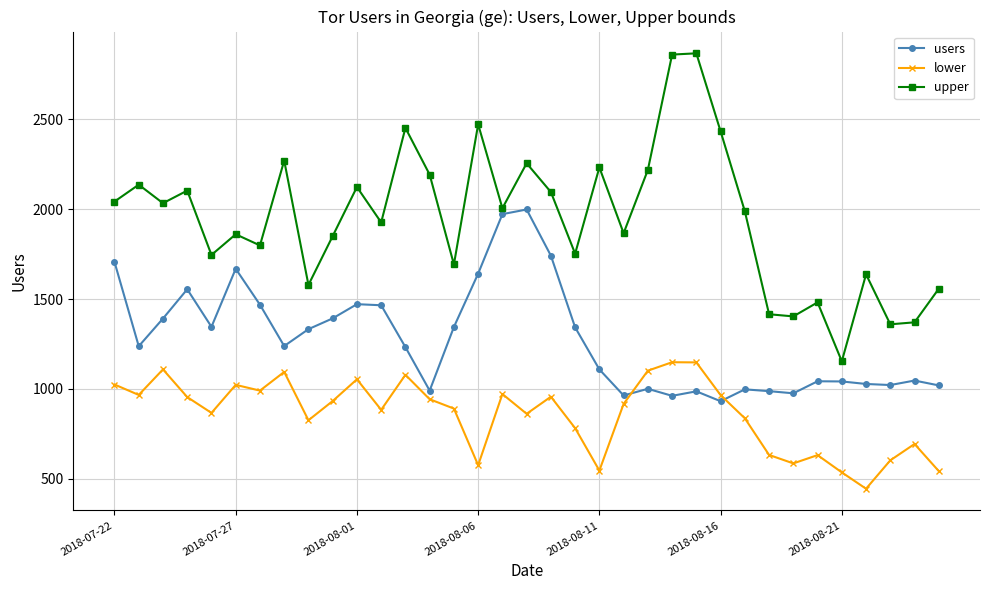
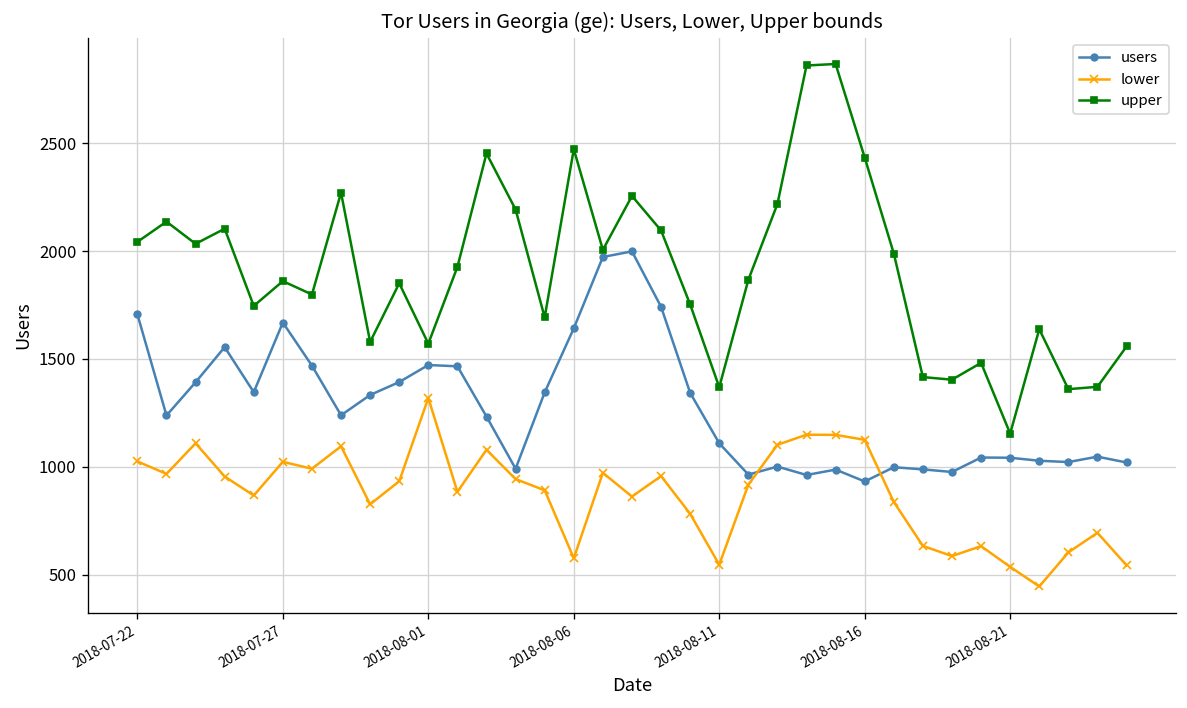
  {
    "users": {
      "2018-07-22": 1710,
      "2018-07-27": 1670,
      "2018-08-01": 1470,
      "2018-08-06": 1640,
      "2018-08-11": 1110,
      "2018-08-16": 930,
      "2018-08-21": 1040
    },
    "lower": {
      "2018-07-22": 1030,
      "2018-07-27": 1020,
-     "2018-08-01": 1050,
+     "2018-08-01": 1320,
      "2018-08-06": 580,
      "2018-08-11": 550,
-     "2018-08-16": 970,
+     "2018-08-16": 1130,
      "2018-08-21": 540
    },
    "upper": {
      "2018-07-22": 2040,
      "2018-07-27": 1860,
-     "2018-08-01": 2120,
+     "2018-08-01": 1570,
      "2018-08-06": 2470,
-     "2018-08-11": 2230,
+     "2018-08-11": 1370,
      "2018-08-16": 2430,
      "2018-08-21": 1150
    }
  }
